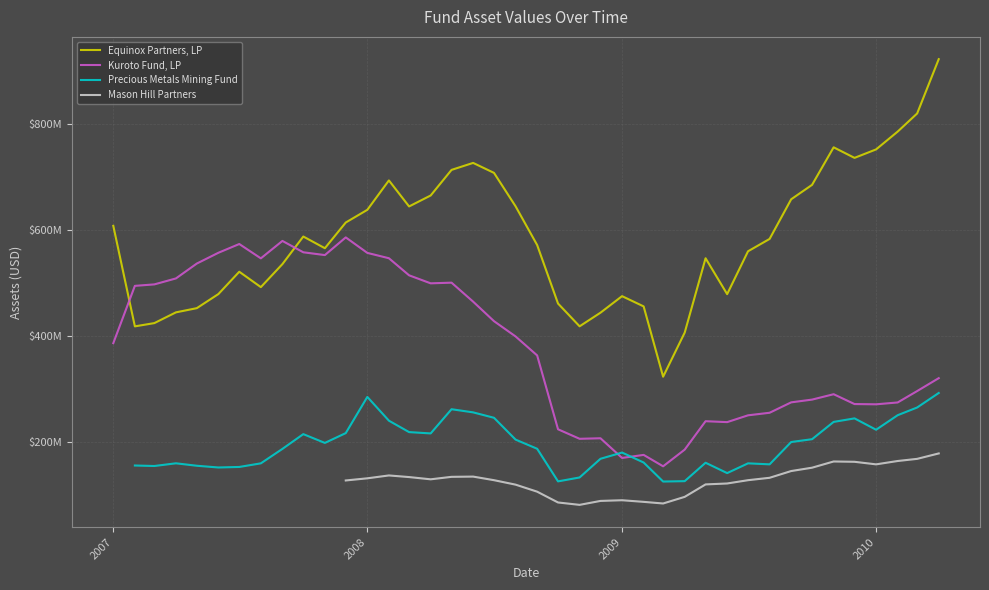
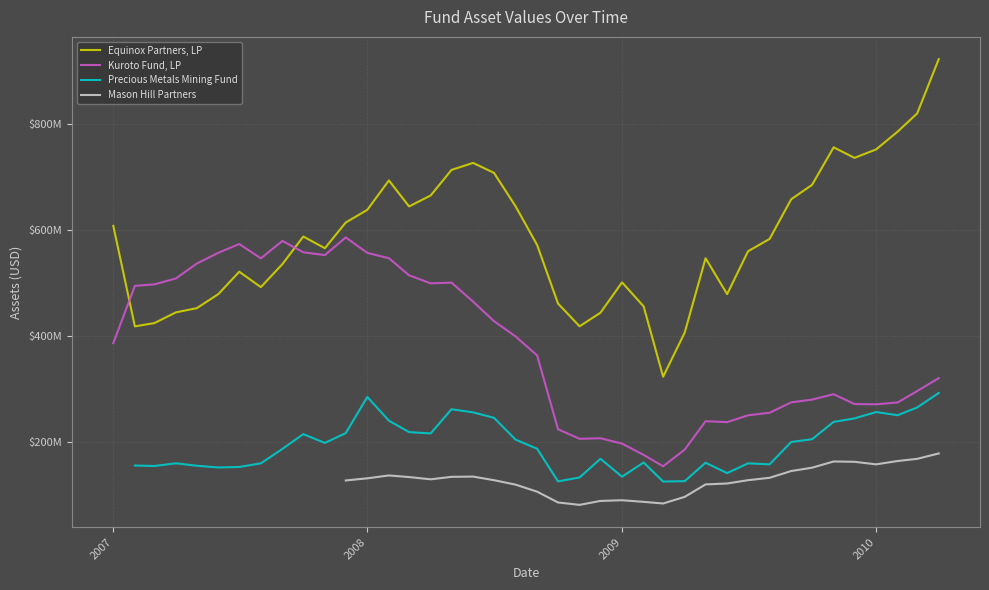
  {
    "Equinox Partners, LP": {
      "2007": "$610000000",
      "2008": "$640000000",
-     "2009": "$470000000",
+     "2009": "$500000000",
      "2010": "$750000000"
    },
    "Kuroto Fund, LP": {
      "2007": "$390000000",
      "2008": "$560000000",
-     "2009": "$170000000",
+     "2009": "$200000000",
      "2010": "$270000000"
    },
    "Precious Metals Mining Fund": {
      "2008": "$280000000",
-     "2009": "$180000000",
-     "2010": "$220000000"
+     "2009": "$130000000",
+     "2010": "$260000000"
    },
    "Mason Hill Partners": {
      "2008": "$130000000",
      "2009": "$90000000",
      "2010": "$160000000"
    }
  }
